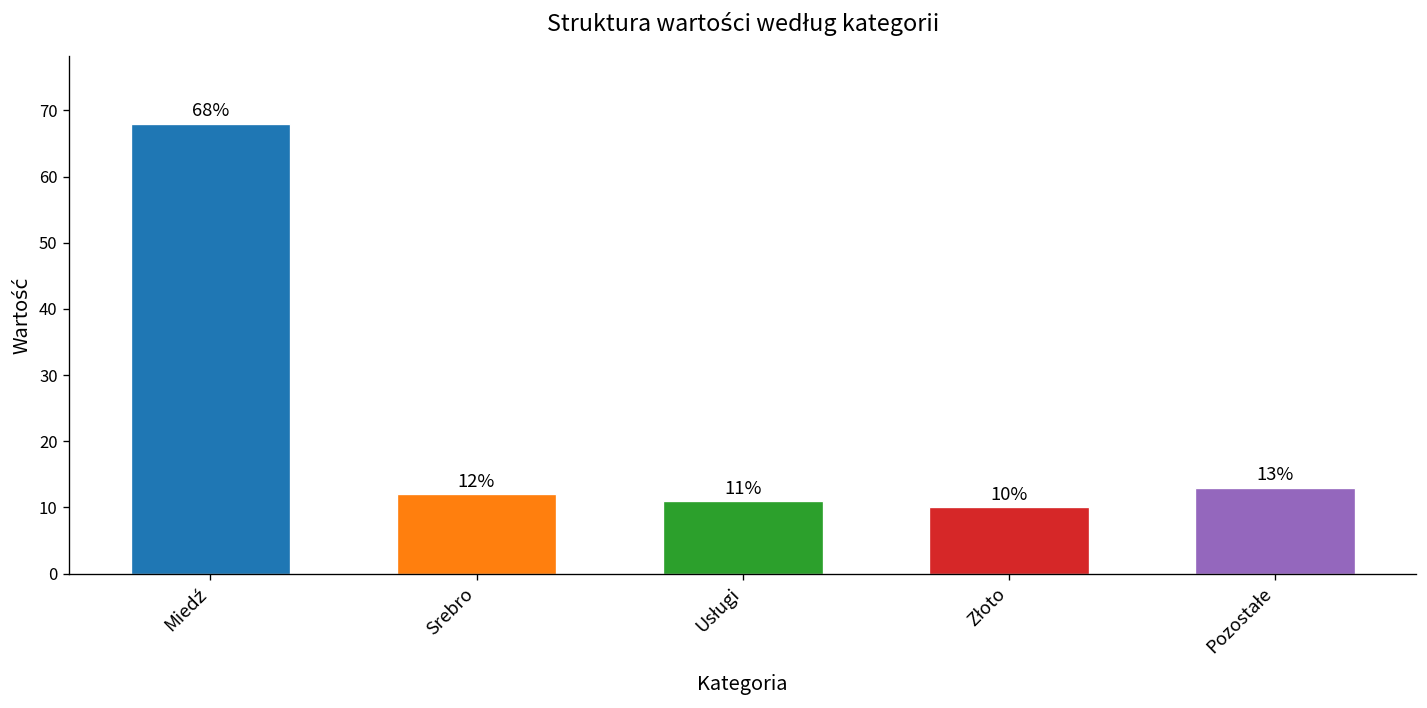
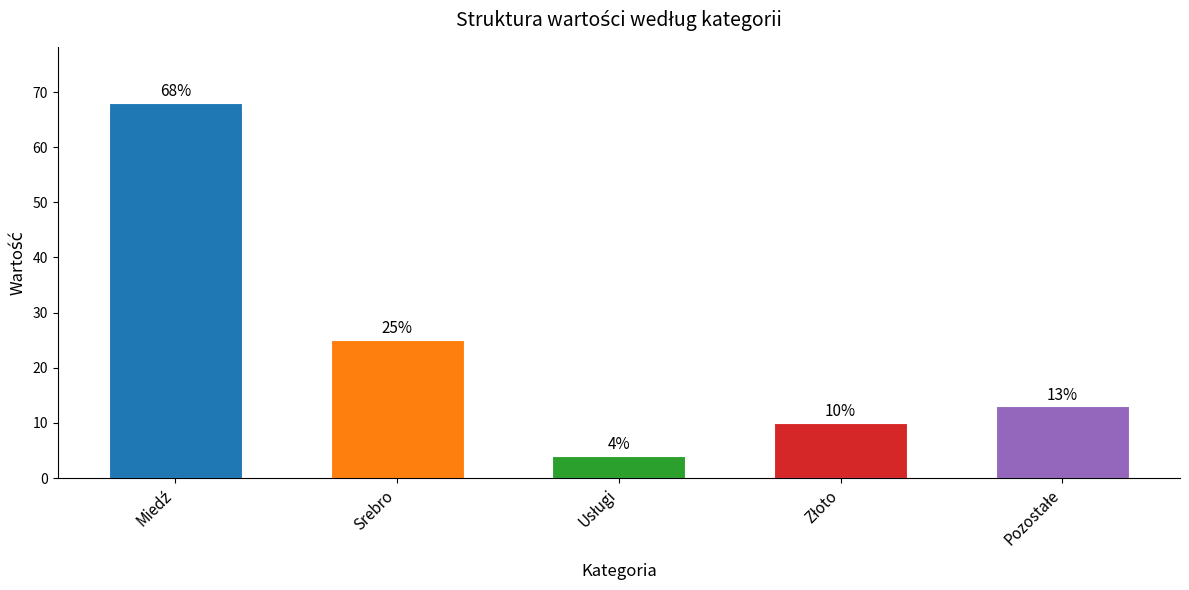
  {
    "Miedź": "68%",
-   "Srebro": "12%",
-   "Usługi": "11%",
+   "Srebro": "25%",
+   "Usługi": "4%",
    "Złoto": "10%",
    "Pozostałe": "13%"
  }
